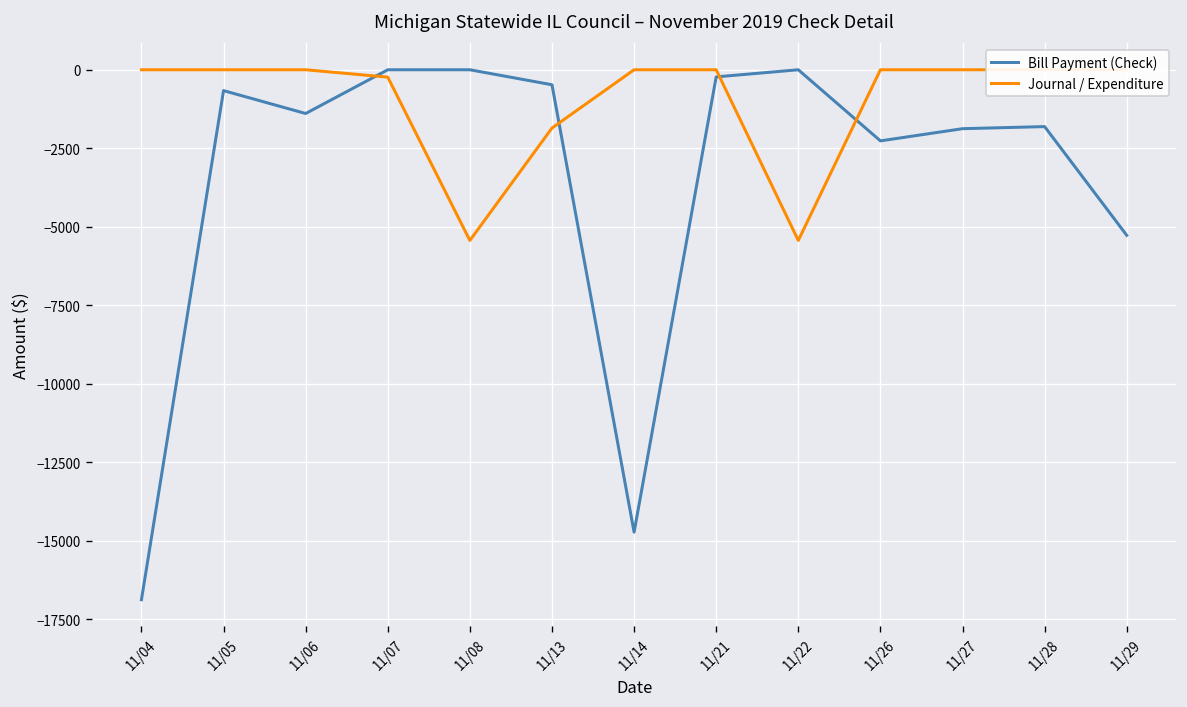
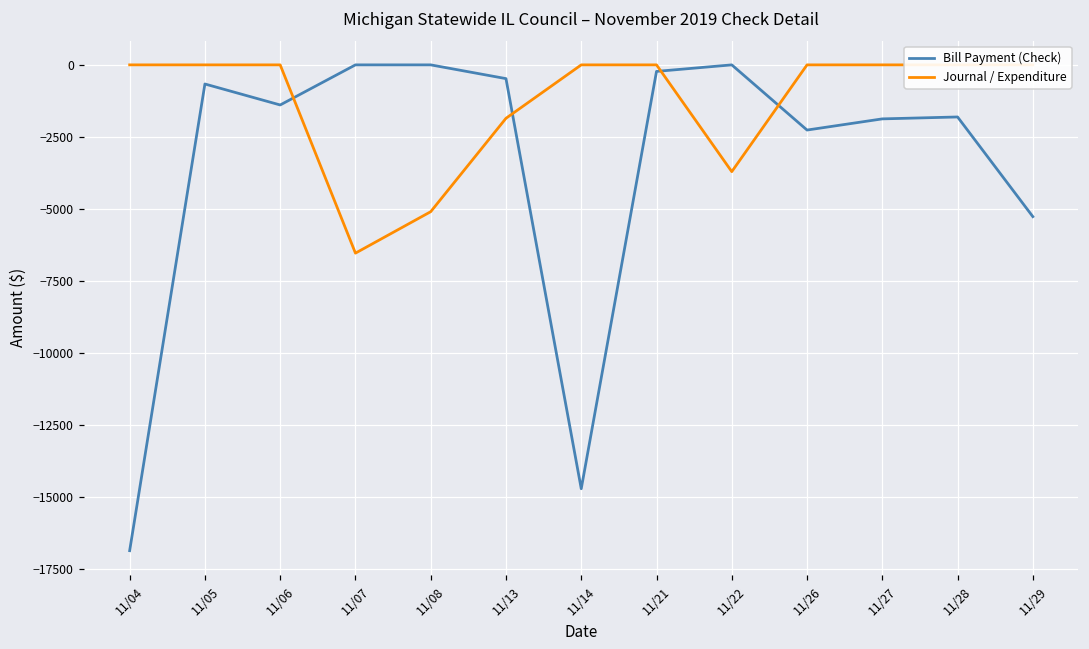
  {
    "Bill Payment (Check)": {
      "11/04": -16900,
      "11/05": -700,
      "11/06": -1400,
      "11/07": 0,
      "11/08": 0,
      "11/13": -500,
      "11/14": -14700,
      "11/21": -200,
      "11/22": 0,
      "11/26": -2300,
      "11/27": -1900,
      "11/28": -1800,
      "11/29": -5300
    },
    "Journal / Expenditure": {
      "11/04": 0,
      "11/05": 0,
      "11/06": 0,
-     "11/07": -200,
-     "11/08": -5400,
+     "11/07": -6500,
+     "11/08": -5100,
      "11/13": -1900,
      "11/14": 0,
      "11/21": 0,
-     "11/22": -5400,
+     "11/22": -3700,
      "11/26": 0,
      "11/27": 0
    }
  }
